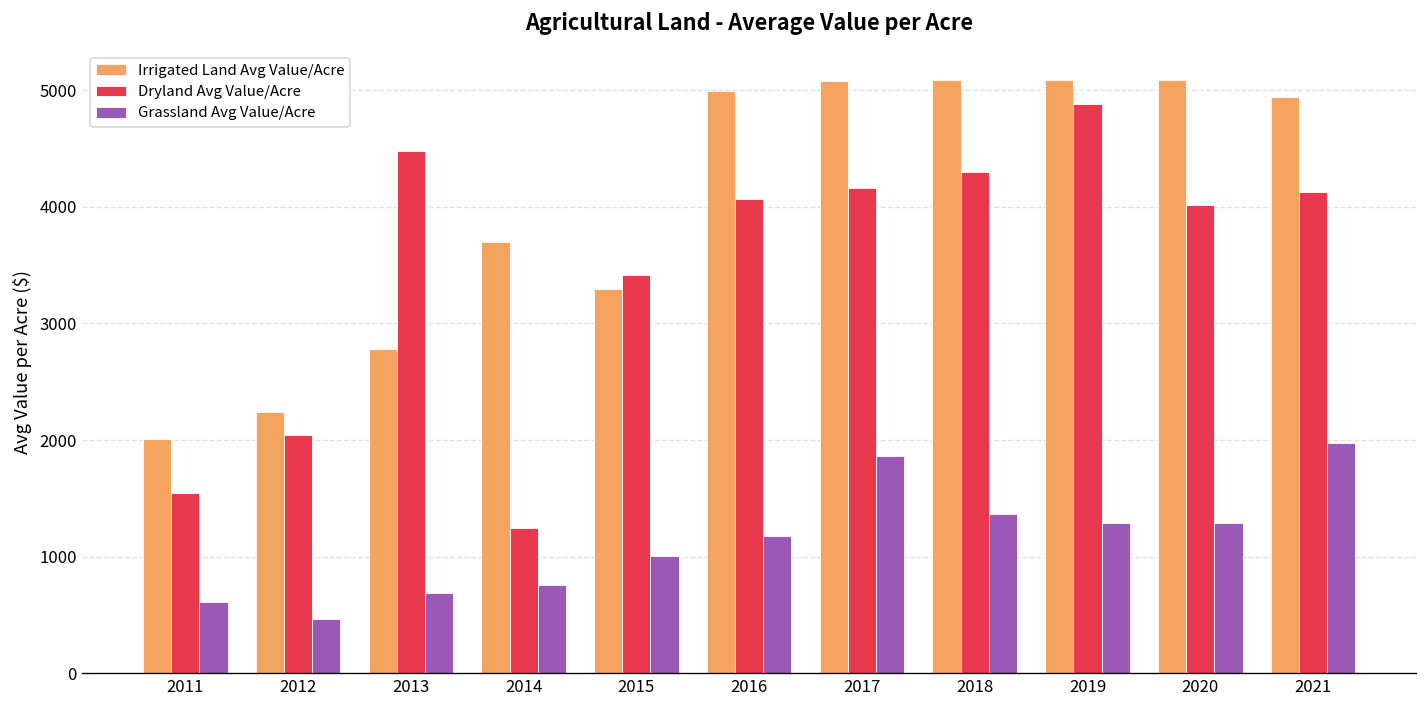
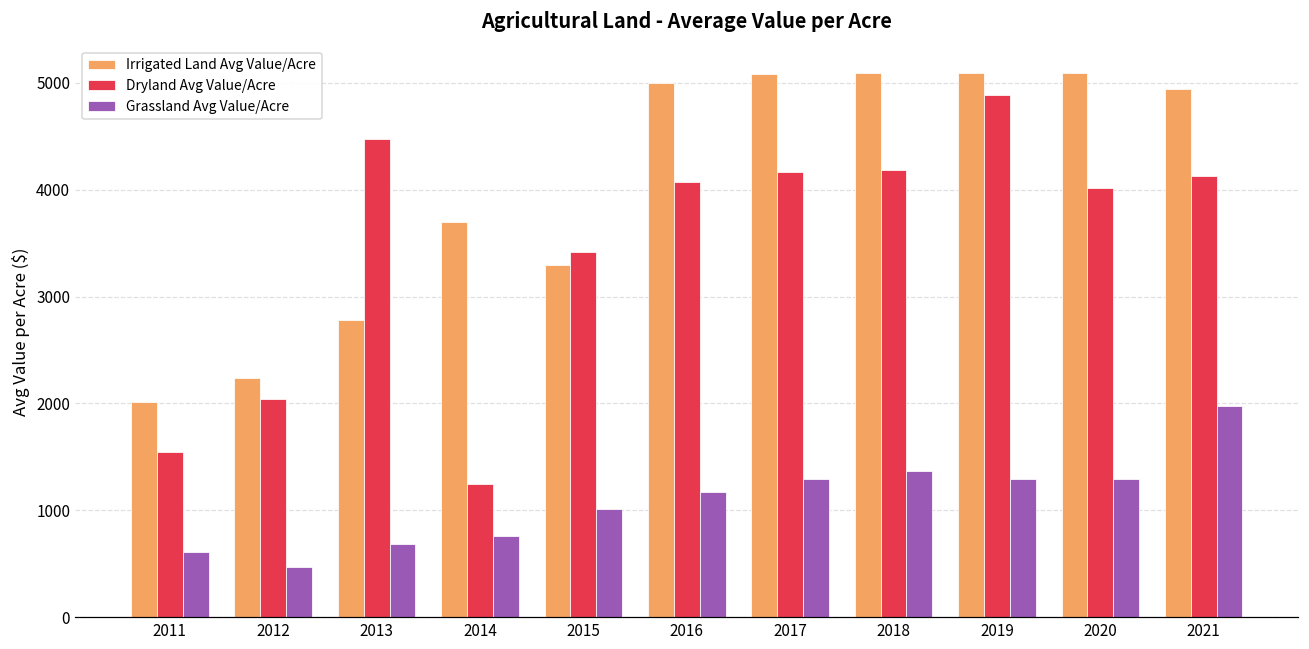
  {
    "Irrigated Land Avg Value/Acre": {
      "2011": 2000,
      "2012": 2200,
      "2013": 2800,
      "2014": 3700,
      "2015": 3300,
      "2016": 5000,
      "2017": 5100,
      "2018": 5100,
      "2019": 5100,
      "2020": 5100,
      "2021": 4900
    },
    "Dryland Avg Value/Acre": {
      "2011": 1500,
      "2012": 2000,
      "2013": 4500,
      "2014": 1200,
      "2015": 3400,
      "2016": 4100,
      "2017": 4200,
-     "2018": 4300,
+     "2018": 4200,
      "2019": 4900,
      "2020": 4000,
      "2021": 4100
    },
    "Grassland Avg Value/Acre": {
      "2011": 600,
      "2012": 500,
      "2013": 700,
      "2014": 800,
      "2015": 1000,
      "2016": 1200,
-     "2017": 1900,
+     "2017": 1300,
      "2018": 1400,
      "2019": 1300,
      "2020": 1300,
      "2021": 2000
    }
  }
